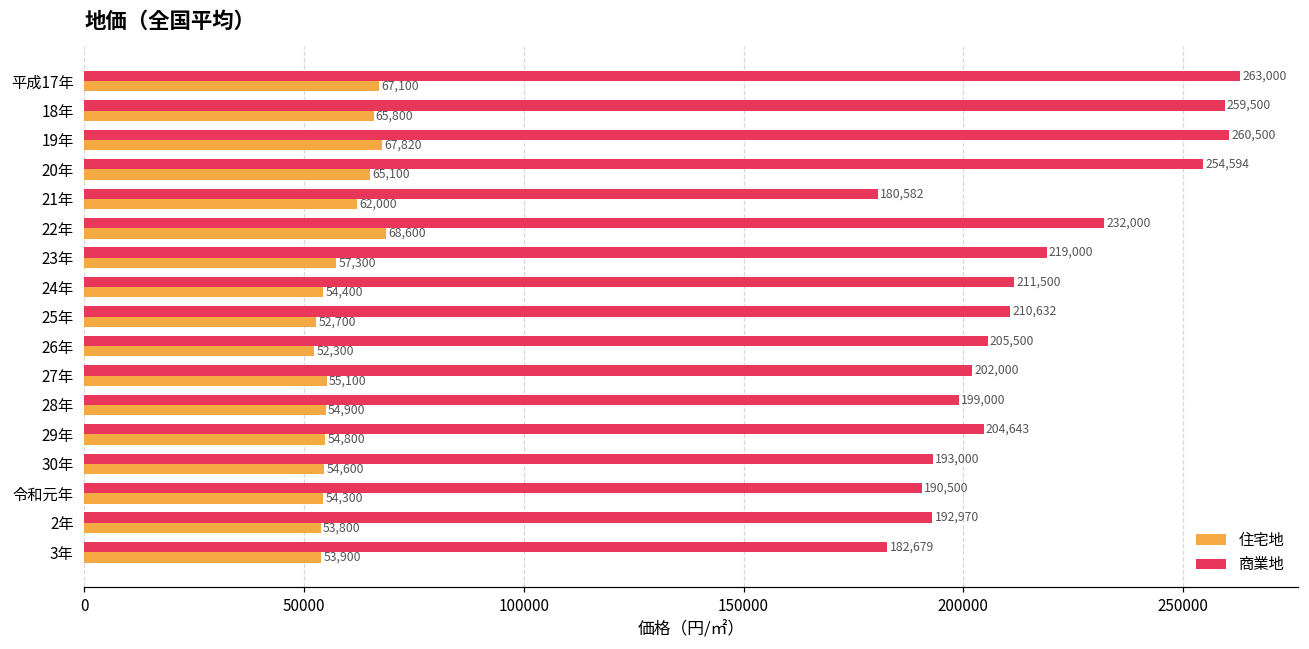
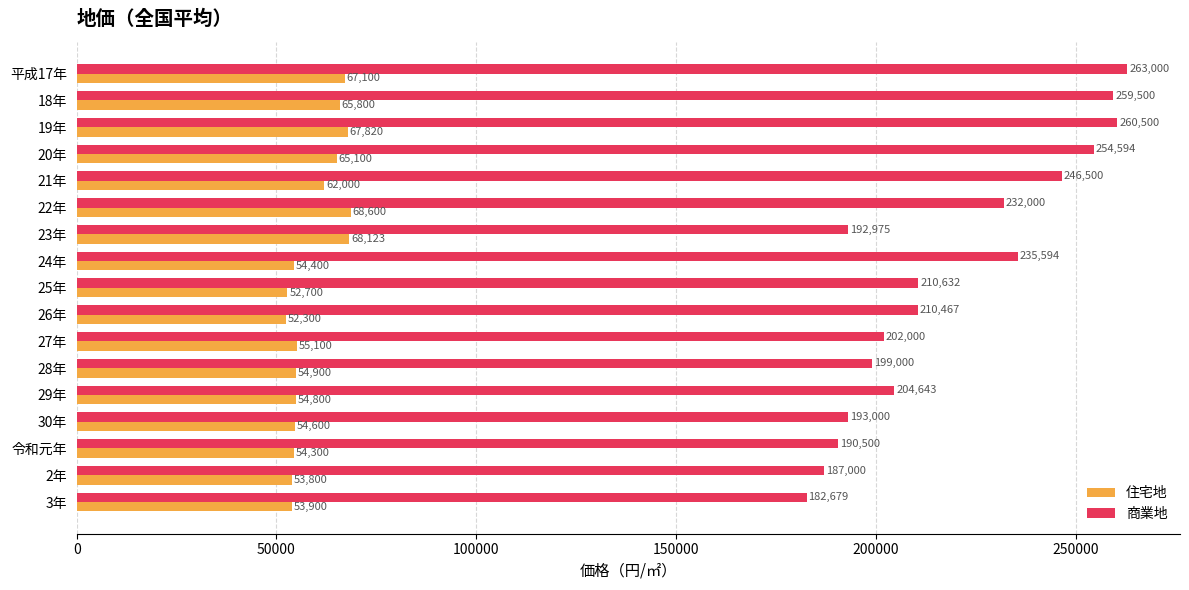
  {
    "住宅地": {
      "平成17年": "67,100",
      "18年": "65,800",
      "19年": "67,820",
      "20年": "65,100",
      "21年": "62,000",
      "22年": "68,600",
-     "23年": "57,300",
+     "23年": "68,123",
      "24年": "54,400",
      "25年": "52,700",
      "26年": "52,300",
      "27年": "55,100",
      "28年": "54,900",
      "29年": "54,800",
      "30年": "54,600",
      "令和元年": "54,300",
      "2年": "53,800",
      "3年": "53,900"
    },
    "商業地": {
      "平成17年": "263,000",
      "18年": "259,500",
      "19年": "260,500",
      "20年": "254,594",
-     "21年": "180,582",
+     "21年": "246,500",
      "22年": "232,000",
-     "23年": "219,000",
-     "24年": "211,500",
+     "23年": "192,975",
+     "24年": "235,594",
      "25年": "210,632",
-     "26年": "205,500",
+     "26年": "210,467",
      "27年": "202,000",
      "28年": "199,000",
      "29年": "204,643",
      "30年": "193,000",
      "令和元年": "190,500",
-     "2年": "192,970",
+     "2年": "187,000",
      "3年": "182,679"
    }
  }
